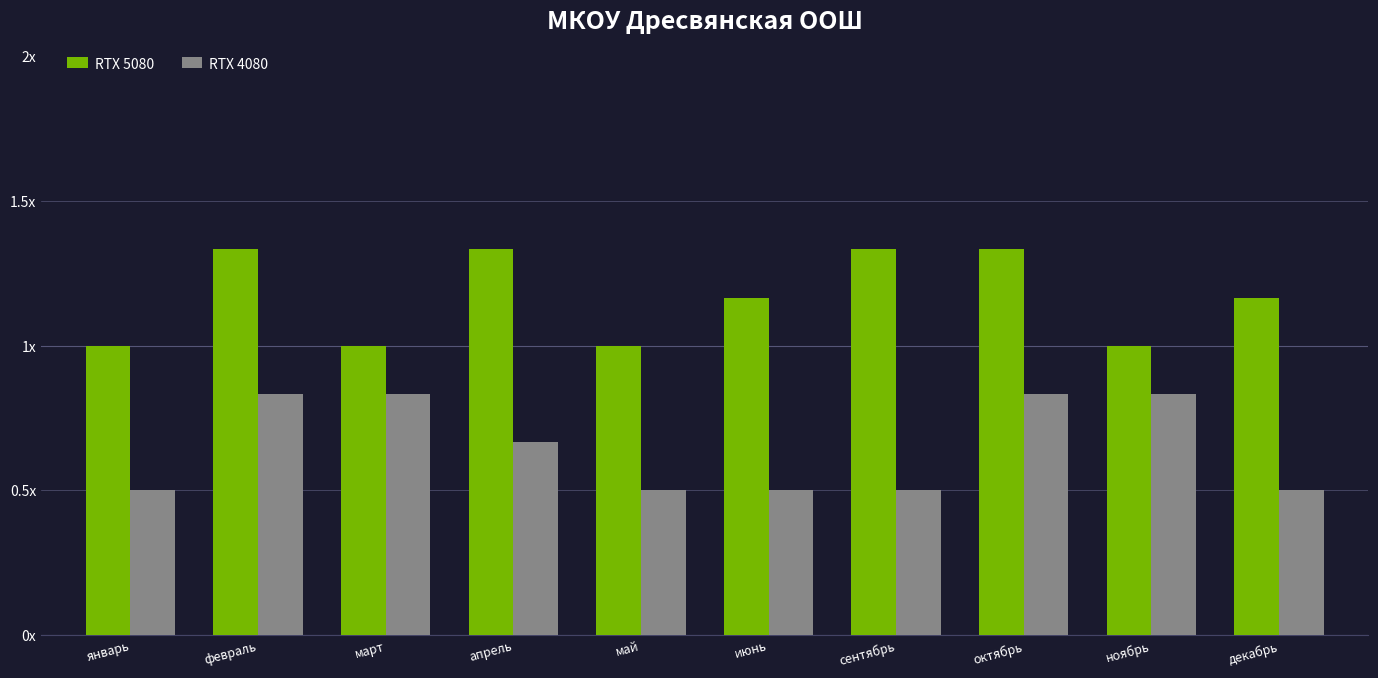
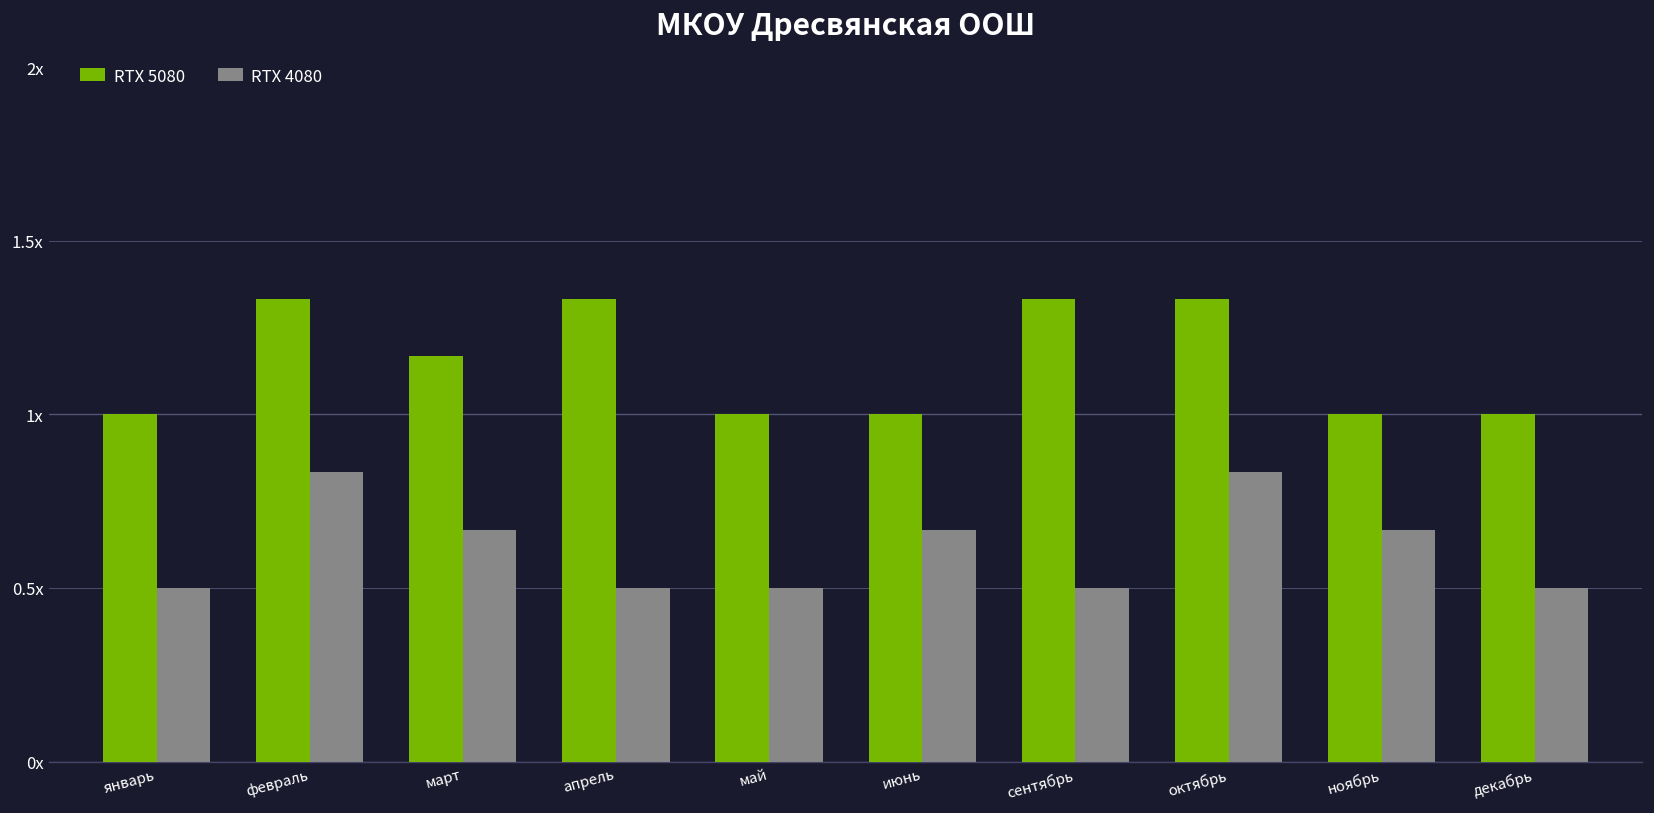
  {
    "RTX 5080": {
      "январь": "1.00x",
      "февраль": "1.33x",
-     "март": "1.00x",
+     "март": "1.17x",
      "апрель": "1.33x",
      "май": "1.00x",
-     "июнь": "1.17x",
+     "июнь": "1.00x",
      "сентябрь": "1.33x",
      "октябрь": "1.33x",
      "ноябрь": "1.00x",
-     "декабрь": "1.17x"
+     "декабрь": "1.00x"
    },
    "RTX 4080": {
      "январь": "0.50x",
      "февраль": "0.83x",
-     "март": "0.83x",
-     "апрель": "0.67x",
+     "март": "0.67x",
+     "апрель": "0.50x",
      "май": "0.50x",
-     "июнь": "0.50x",
+     "июнь": "0.67x",
      "сентябрь": "0.50x",
      "октябрь": "0.83x",
-     "ноябрь": "0.83x",
+     "ноябрь": "0.67x",
      "декабрь": "0.50x"
    }
  }
